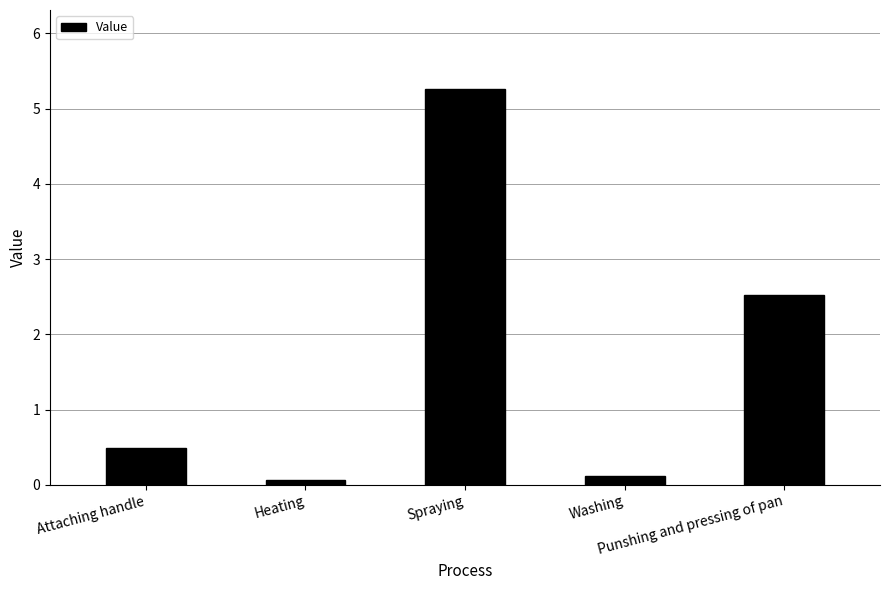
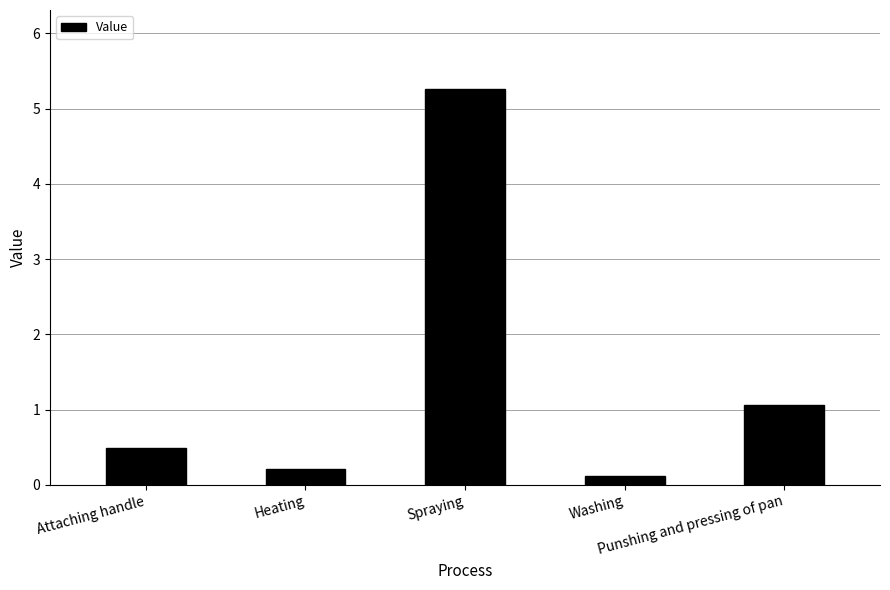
  {
    "Attaching handle": 0.5,
-   "Heating": 0.1,
+   "Heating": 0.2,
    "Spraying": 5.3,
    "Washing": 0.1,
-   "Punshing and pressing of pan": 2.5
+   "Punshing and pressing of pan": 1.1
  }
